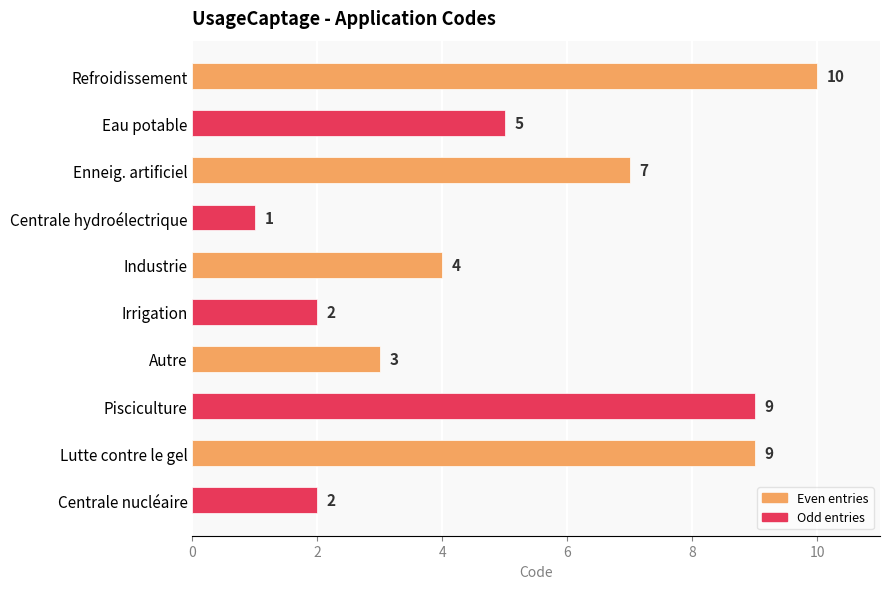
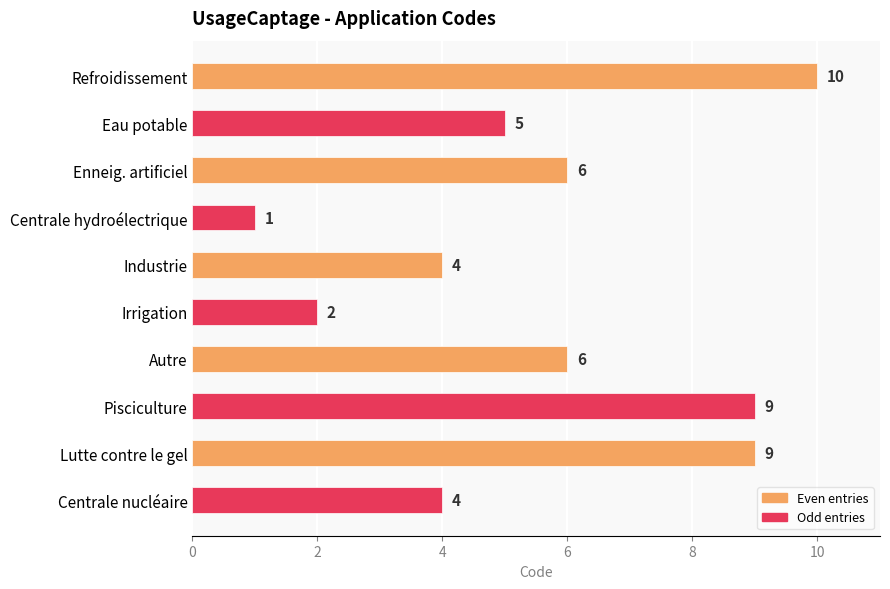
  {
    "Refroidissement": 10,
    "Eau potable": 5,
-   "Enneig. artificiel": 7,
+   "Enneig. artificiel": 6,
    "Centrale hydroélectrique": 1,
    "Industrie": 4,
    "Irrigation": 2,
-   "Autre": 3,
+   "Autre": 6,
    "Pisciculture": 9,
    "Lutte contre le gel": 9,
-   "Centrale nucléaire": 2
+   "Centrale nucléaire": 4
  }
